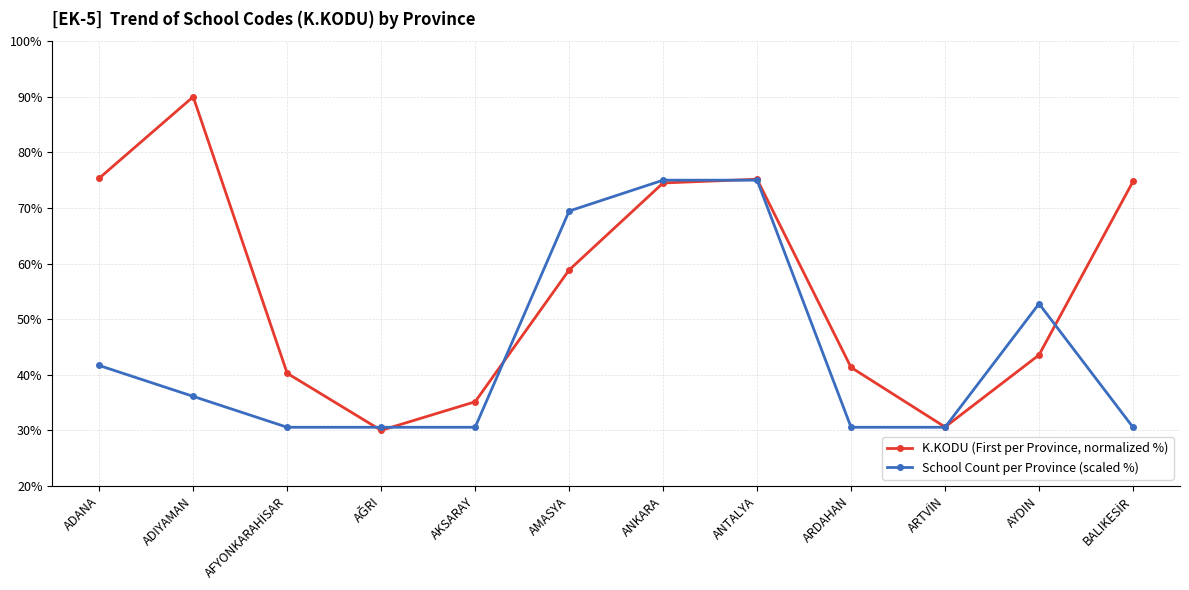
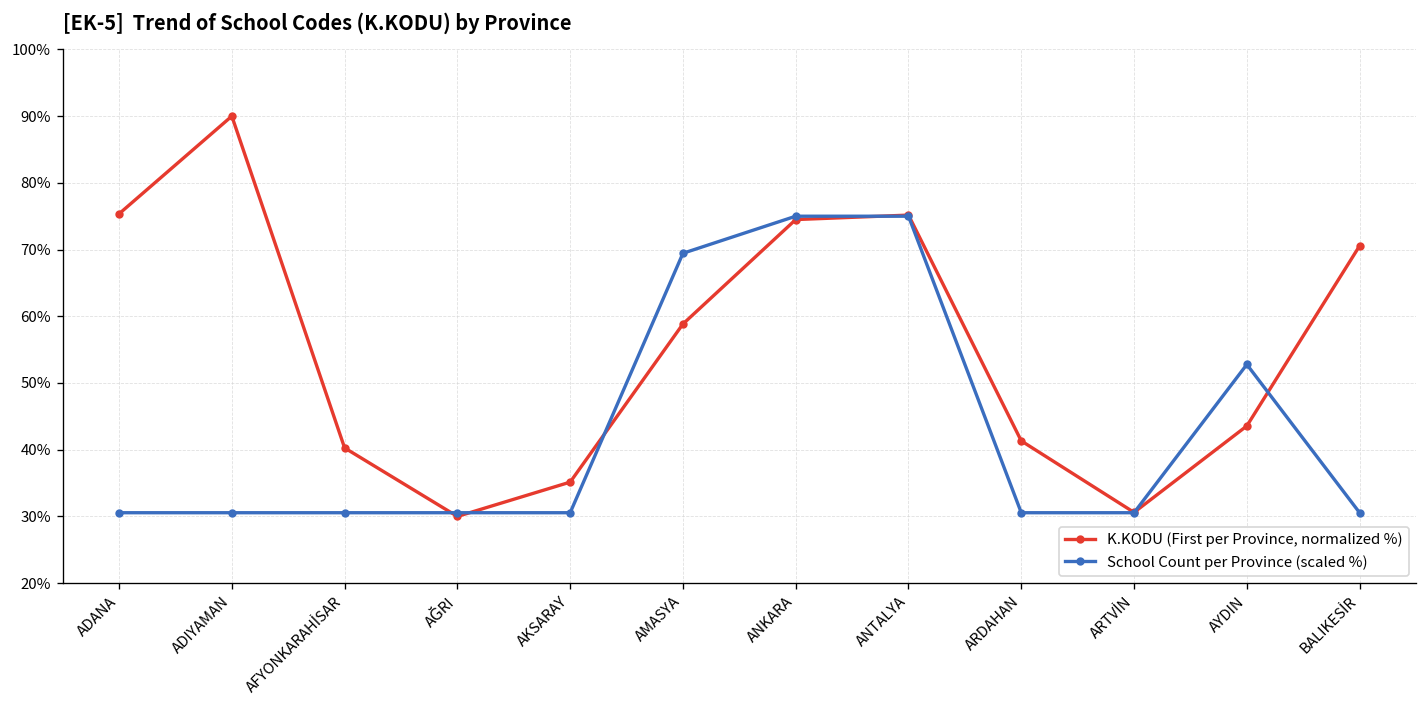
  {
    "K.KODU (First per Province, normalized %)": {
      "ADANA": "75%",
      "ADIYAMAN": "90%",
      "AFYONKARAHİSAR": "40%",
      "AĞRI": "30%",
      "AKSARAY": "35%",
      "AMASYA": "59%",
      "ANKARA": "74%",
      "ARDAHAN": "41%",
      "AYDIN": "44%",
-     "BALIKESİR": "75%"
+     "BALIKESİR": "71%"
    },
    "School Count per Province (scaled %)": {
-     "ADANA": "42%",
-     "ADIYAMAN": "36%",
+     "ADANA": "31%",
+     "ADIYAMAN": "31%",
      "AFYONKARAHİSAR": "31%",
      "AĞRI": "31%",
      "AKSARAY": "31%",
      "AMASYA": "69%",
      "ANKARA": "75%",
      "ARDAHAN": "31%",
      "AYDIN": "53%",
      "BALIKESİR": "31%"
    }
  }
